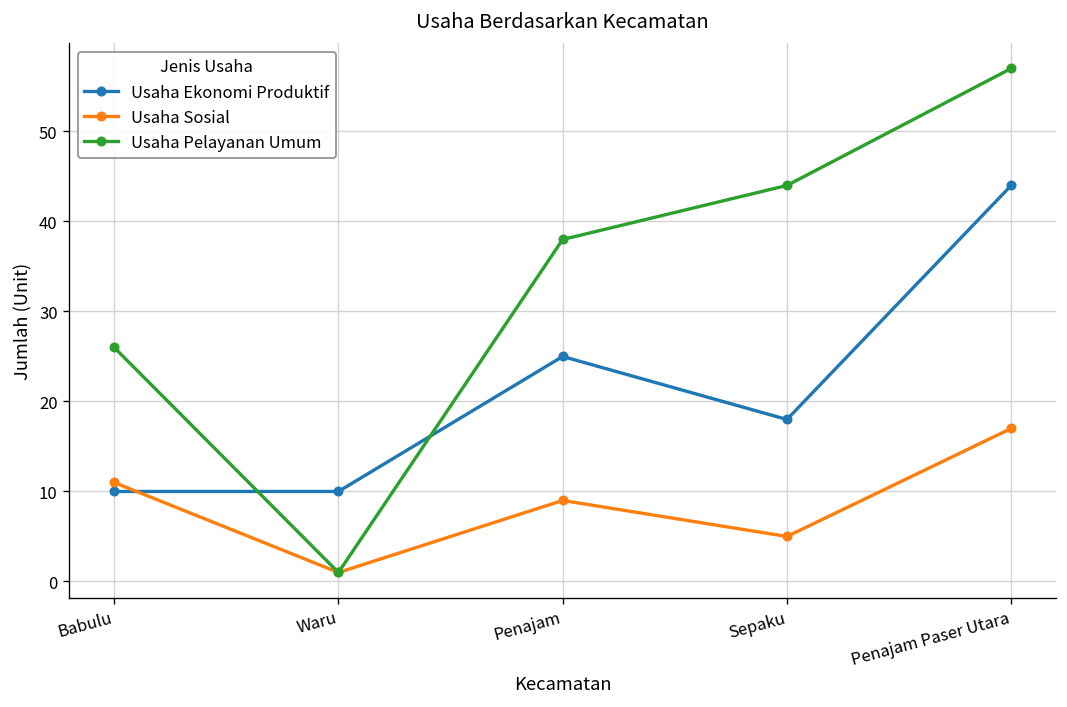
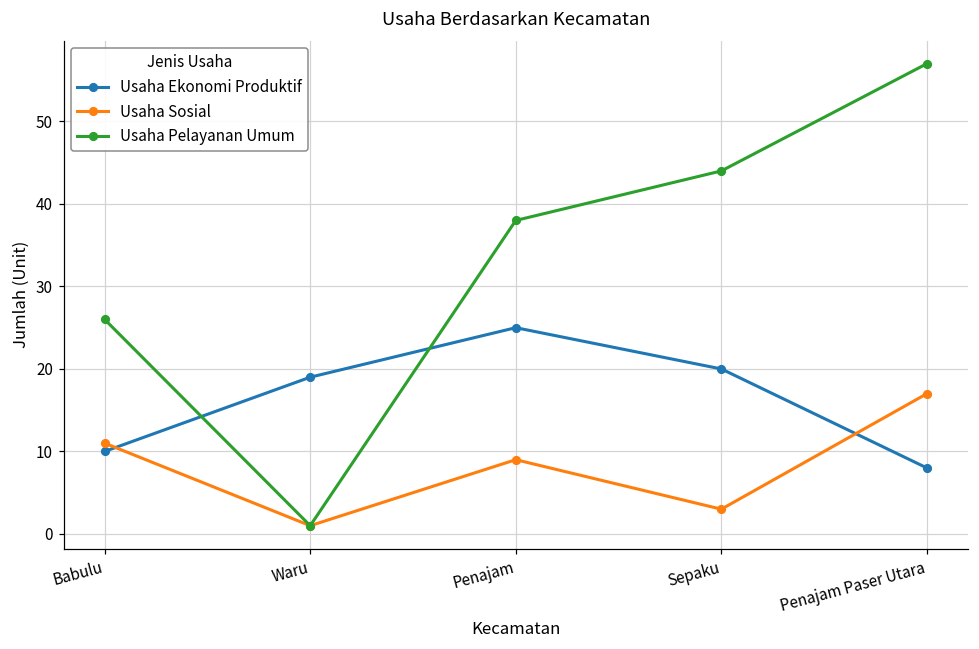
  {
    "Usaha Ekonomi Produktif": {
      "Babulu": 10,
-     "Waru": 10,
+     "Waru": 19,
      "Penajam": 25,
-     "Sepaku": 18,
-     "Penajam Paser Utara": 44
+     "Sepaku": 20,
+     "Penajam Paser Utara": 8
    },
    "Usaha Sosial": {
      "Babulu": 11,
      "Penajam": 9,
-     "Sepaku": 5,
+     "Sepaku": 3,
      "Penajam Paser Utara": 17
    },
    "Usaha Pelayanan Umum": {
      "Babulu": 26,
      "Penajam": 38,
      "Sepaku": 44,
      "Penajam Paser Utara": 57
    }
  }
